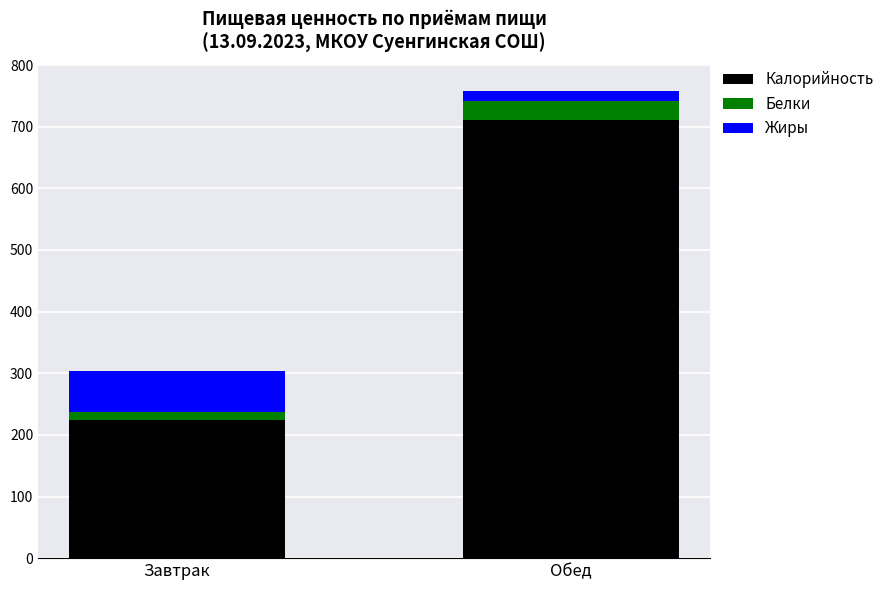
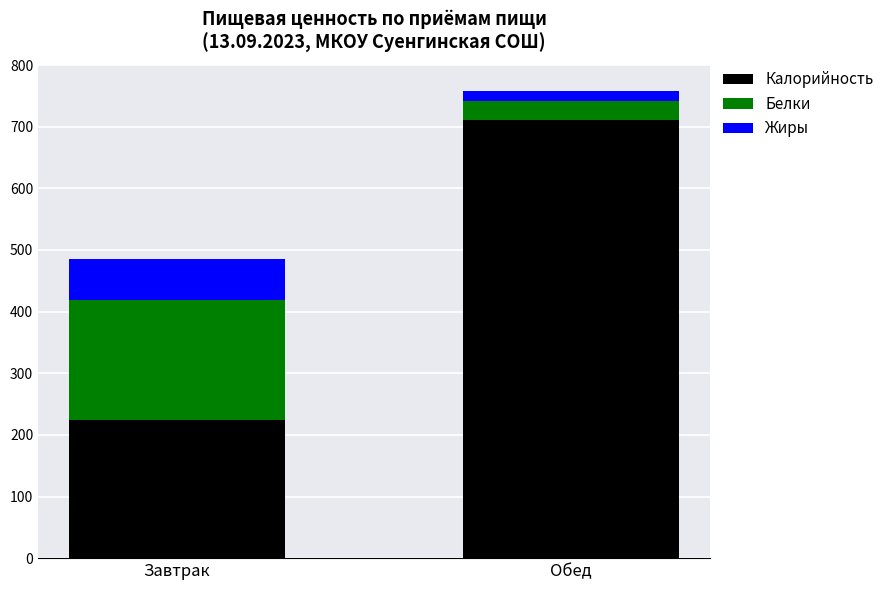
  {
    "Калорийность": {
      "Завтрак": 220,
      "Обед": 710
    },
    "Белки": {
-     "Завтрак": 10,
+     "Завтрак": 200,
      "Обед": 30
    },
    "Жиры": {
      "Завтрак": 70,
      "Обед": 20
    }
  }
